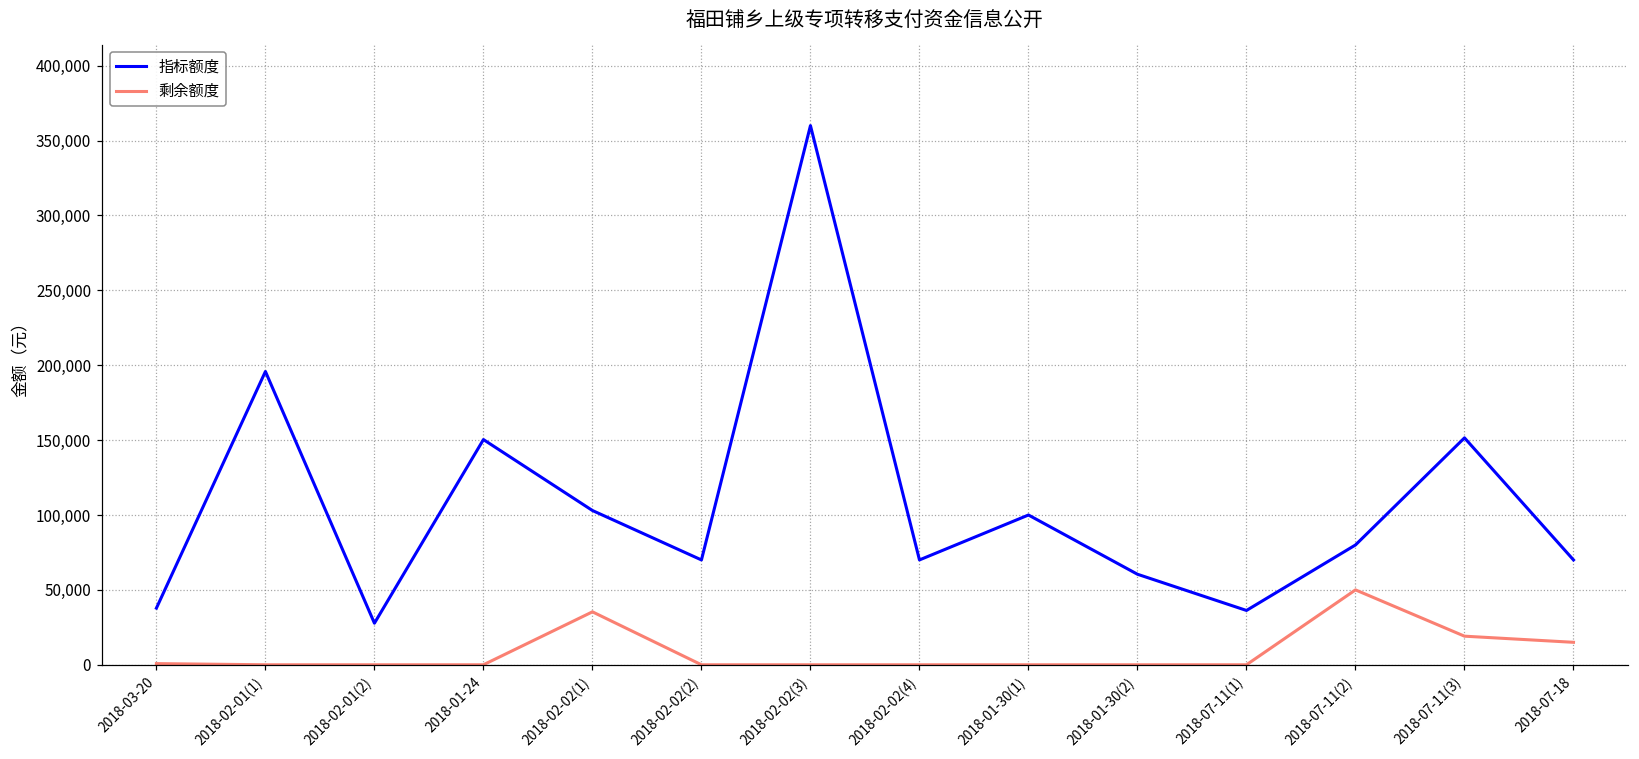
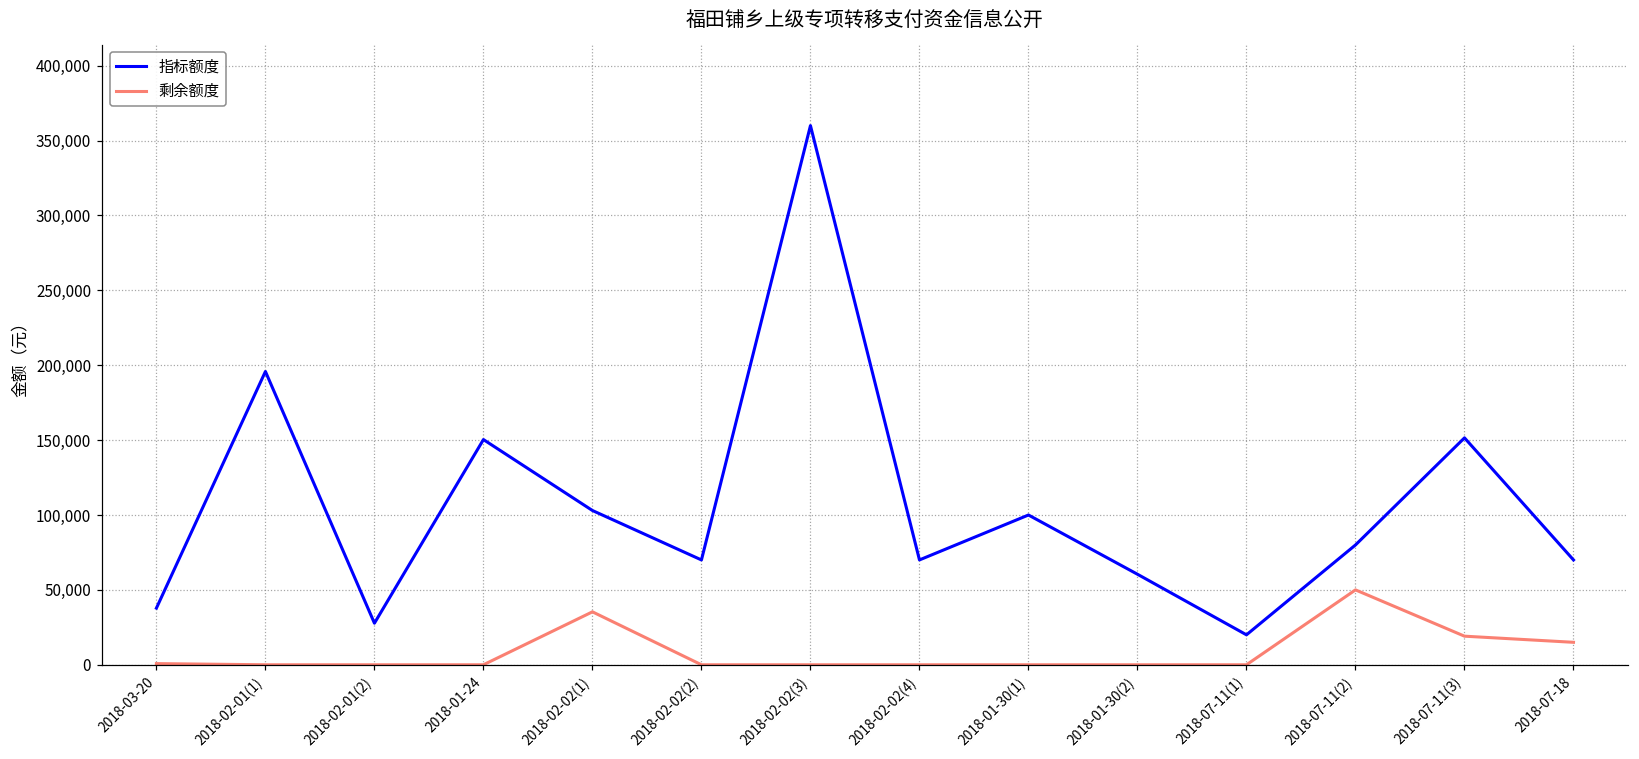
  {
    "指标额度": {
      "2018-03-20": "38,000",
      "2018-02-01(1)": "196,000",
      "2018-02-01(2)": "28,000",
      "2018-01-24": "150,000",
      "2018-02-02(1)": "103,000",
      "2018-02-02(2)": "70,000",
      "2018-02-02(3)": "360,000",
      "2018-02-02(4)": "70,000",
      "2018-01-30(1)": "100,000",
      "2018-01-30(2)": "60,000",
-     "2018-07-11(1)": "36,000",
+     "2018-07-11(1)": "20,000",
      "2018-07-11(2)": "80,000",
      "2018-07-11(3)": "152,000",
      "2018-07-18": "70,000"
    },
    "剩余额度": {
      "2018-03-20": "1,000",
      "2018-02-01(1)": "0",
      "2018-02-01(2)": "0",
      "2018-01-24": "0",
      "2018-02-02(1)": "35,000",
      "2018-02-02(2)": "0",
      "2018-02-02(3)": "0",
      "2018-02-02(4)": "0",
      "2018-01-30(1)": "0",
      "2018-01-30(2)": "0",
      "2018-07-11(1)": "0",
      "2018-07-11(2)": "50,000",
      "2018-07-11(3)": "19,000",
      "2018-07-18": "15,000"
    }
  }
